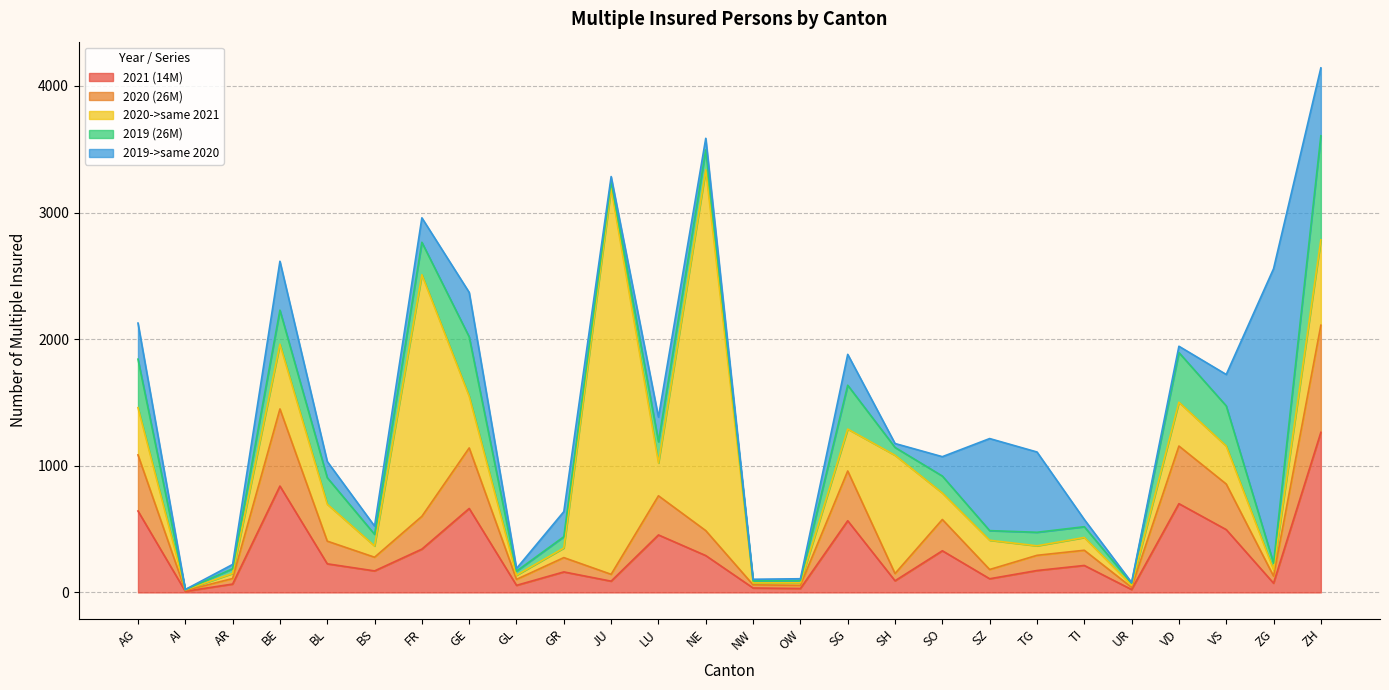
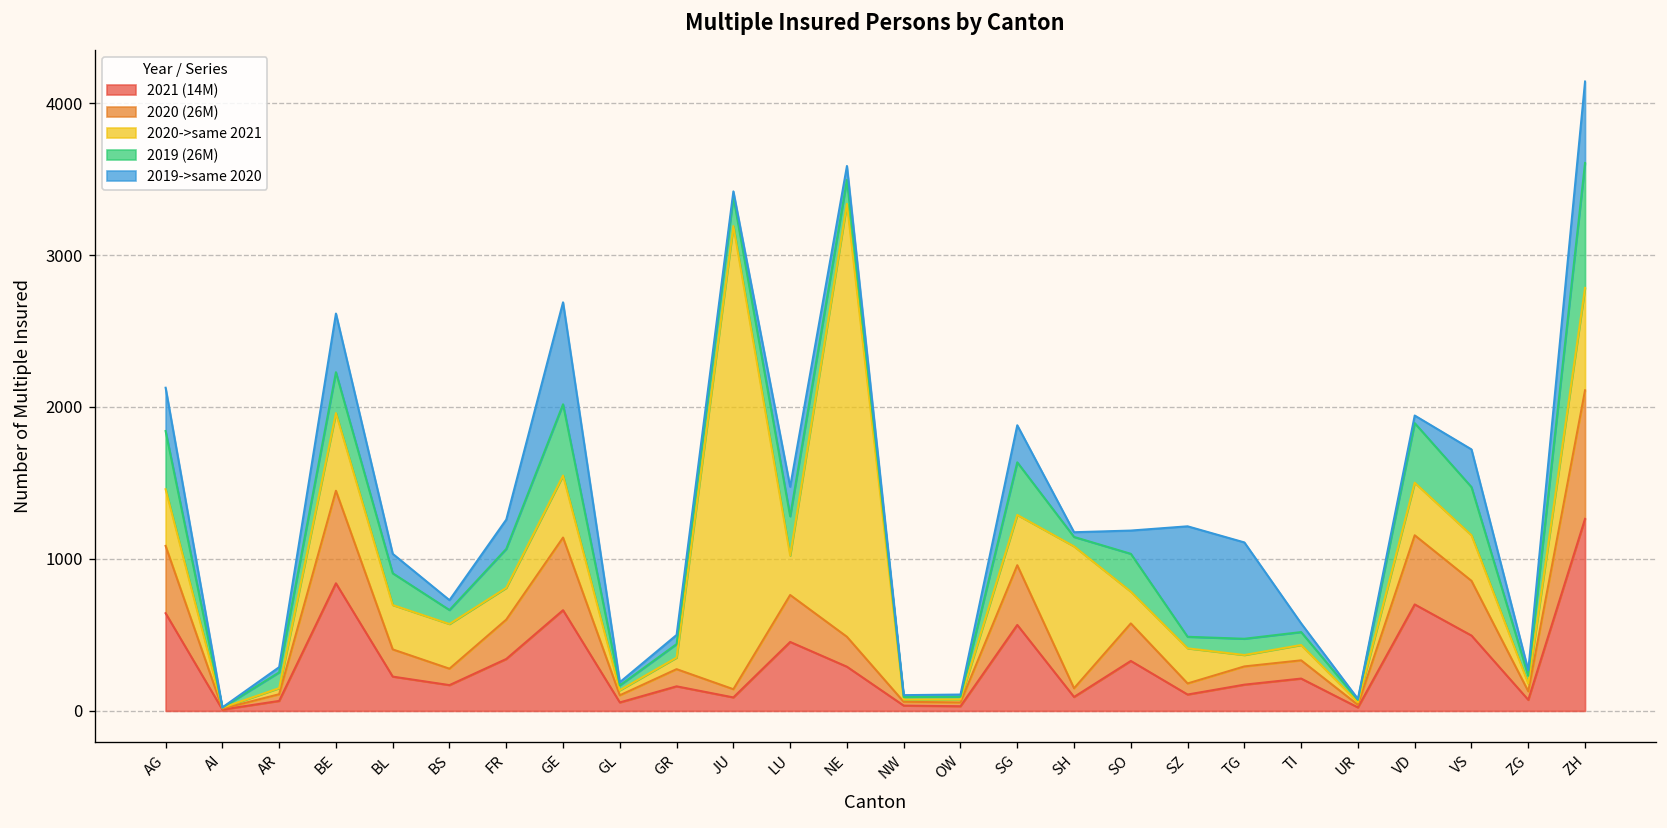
  {
    "2020->same 2021": {
      "AG": 370,
      "AR": 40,
      "BE": 510,
      "BL": 290,
-     "BS": 90,
-     "FR": 1910,
+     "BS": 290,
+     "FR": 210,
      "GE": 410,
      "GL": 30,
      "GR": 80,
      "JU": 3050,
      "LU": 260,
      "NE": 2850,
      "SG": 330,
      "SH": 930,
      "SO": 210,
      "SZ": 230,
      "TG": 80,
      "TI": 100,
      "VD": 350,
      "VS": 300,
      "ZG": 50,
      "ZH": 670
    },
    "2019 (26M)": {
      "AG": 380,
-     "AR": 40,
+     "AR": 100,
      "BE": 270,
      "BL": 210,
      "BS": 90,
      "FR": 260,
      "GE": 470,
      "GL": 30,
      "GR": 90,
-     "JU": 60,
-     "LU": 170,
+     "JU": 190,
+     "LU": 260,
      "NE": 160,
      "SG": 350,
      "SH": 60,
-     "SO": 130,
+     "SO": 250,
      "SZ": 80,
      "TG": 110,
      "TI": 90,
      "VD": 390,
      "VS": 320,
      "ZG": 50,
      "ZH": 820
    },
    "2019->same 2020": {
      "AG": 290,
      "AR": 30,
      "BE": 390,
      "BL": 130,
      "BS": 70,
      "FR": 190,
-     "GE": 350,
+     "GE": 670,
      "GL": 20,
-     "GR": 200,
+     "GR": 60,
      "JU": 40,
      "LU": 190,
      "NE": 90,
      "SG": 240,
      "SH": 30,
      "SO": 150,
      "SZ": 730,
      "TG": 630,
      "TI": 60,
      "VD": 50,
      "VS": 250,
-     "ZG": 2330,
+     "ZG": 40,
      "ZH": 540
    }
  }
